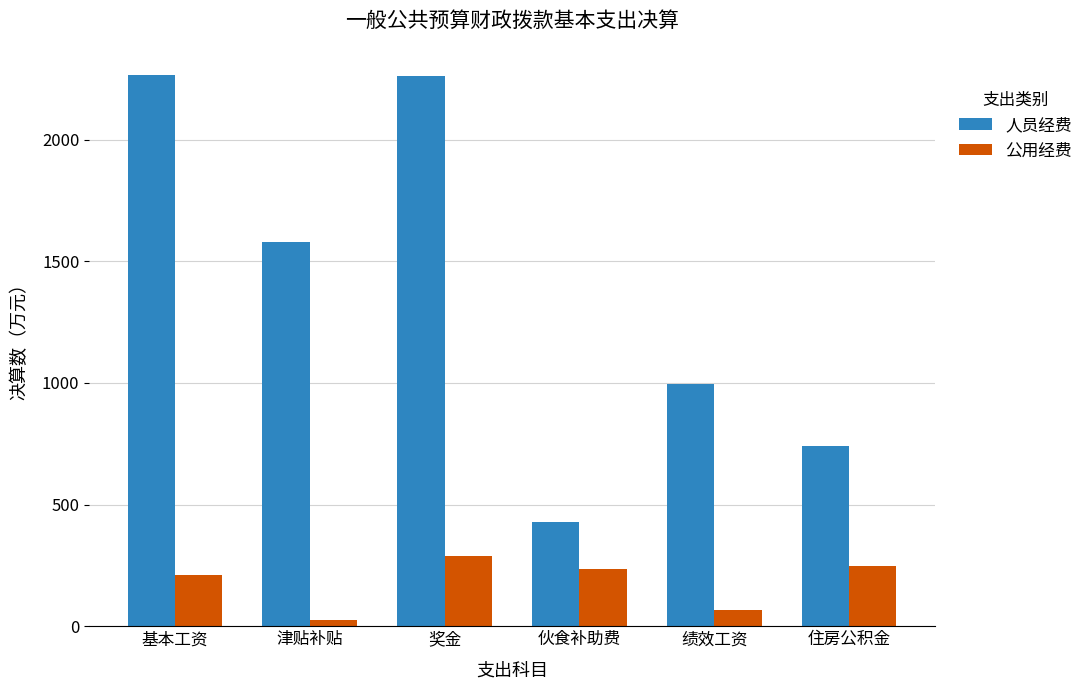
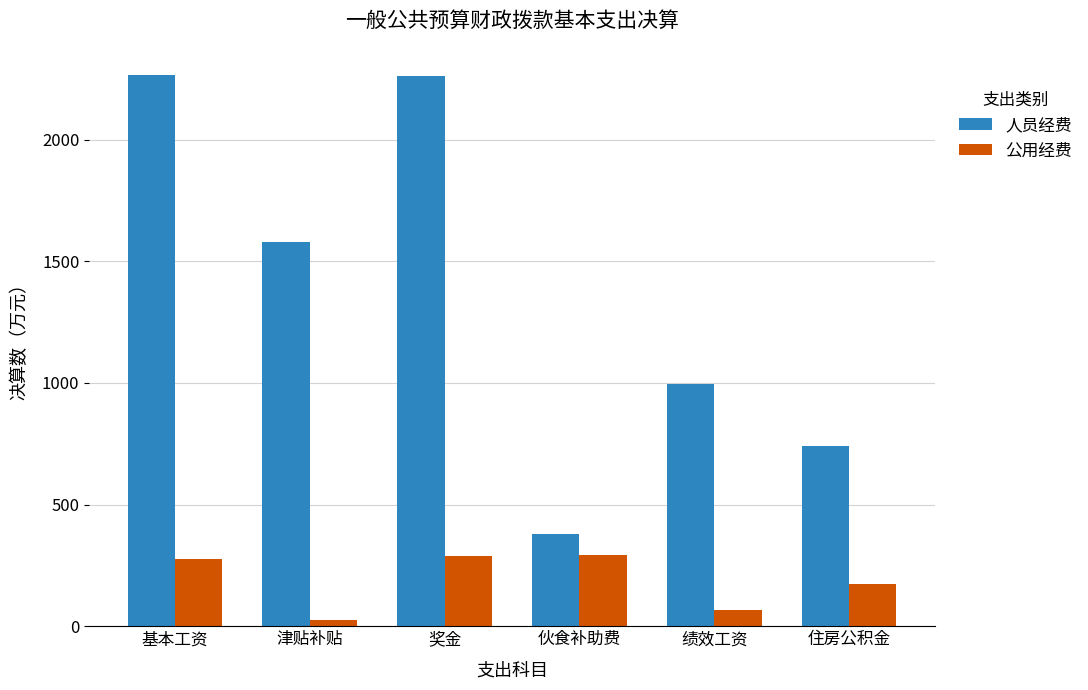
  {
    "人员经费": {
      "基本工资": 2260,
      "津贴补贴": 1580,
      "奖金": 2260,
-     "伙食补助费": 430,
+     "伙食补助费": 380,
      "绩效工资": 1000,
      "住房公积金": 740
    },
    "公用经费": {
-     "基本工资": 210,
+     "基本工资": 280,
      "津贴补贴": 30,
      "奖金": 290,
-     "伙食补助费": 230,
+     "伙食补助费": 290,
      "绩效工资": 70,
-     "住房公积金": 250
+     "住房公积金": 170
    }
  }
